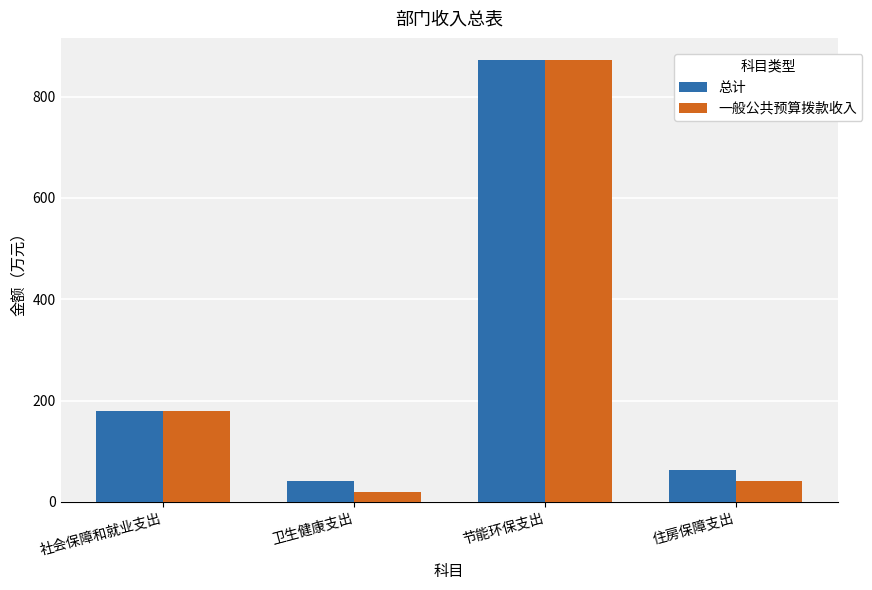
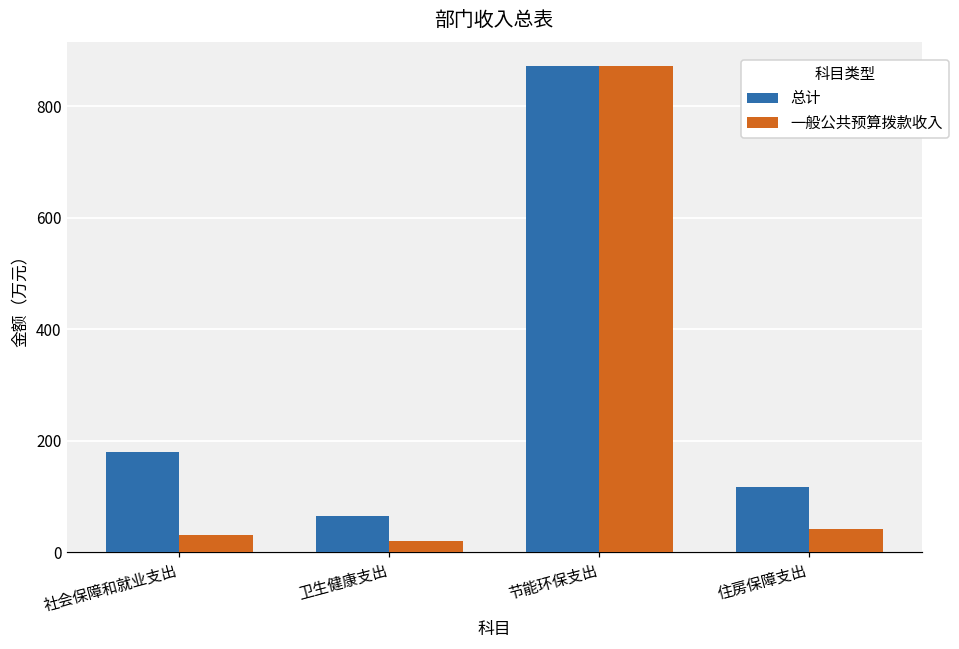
  {
    "总计": {
      "社会保障和就业支出": 180,
-     "卫生健康支出": 40,
+     "卫生健康支出": 70,
      "节能环保支出": 870,
-     "住房保障支出": 60
+     "住房保障支出": 120
    },
    "一般公共预算拨款收入": {
-     "社会保障和就业支出": 180,
+     "社会保障和就业支出": 30,
      "卫生健康支出": 20,
      "节能环保支出": 870,
      "住房保障支出": 40
    }
  }
